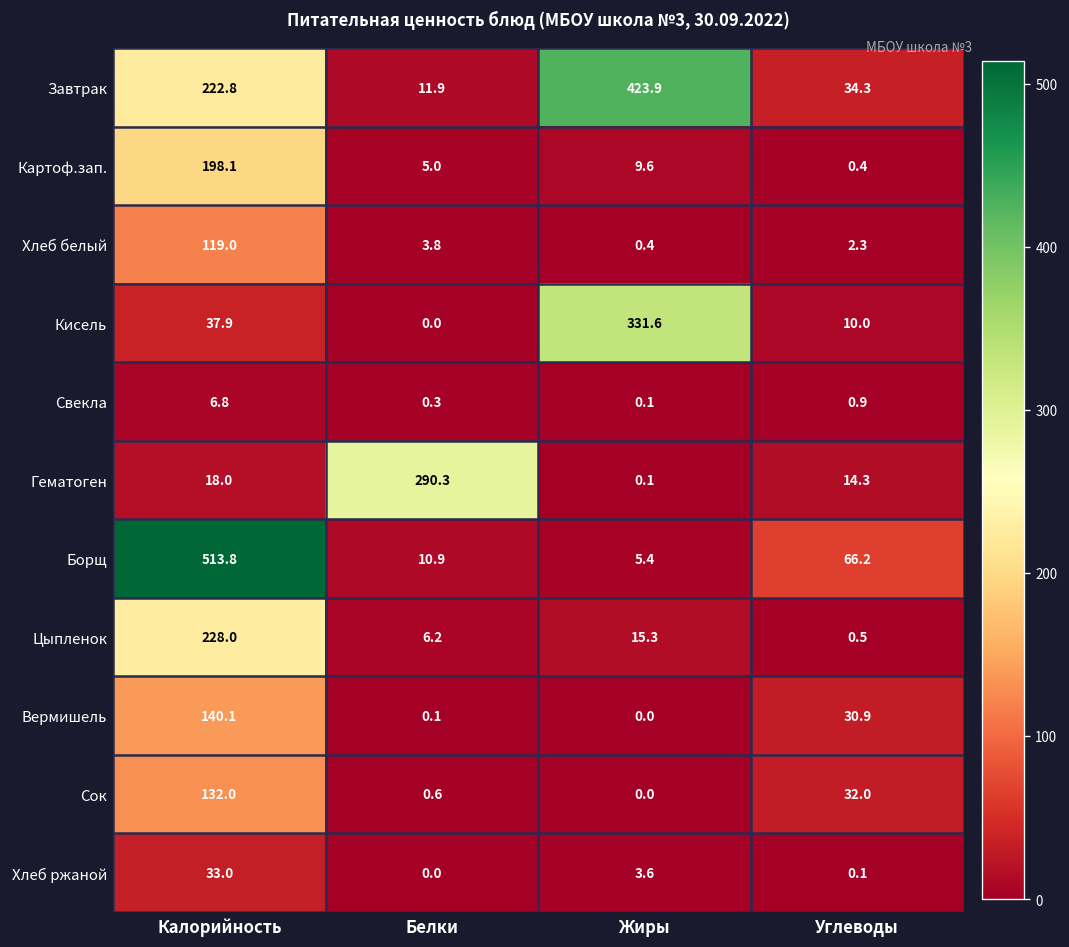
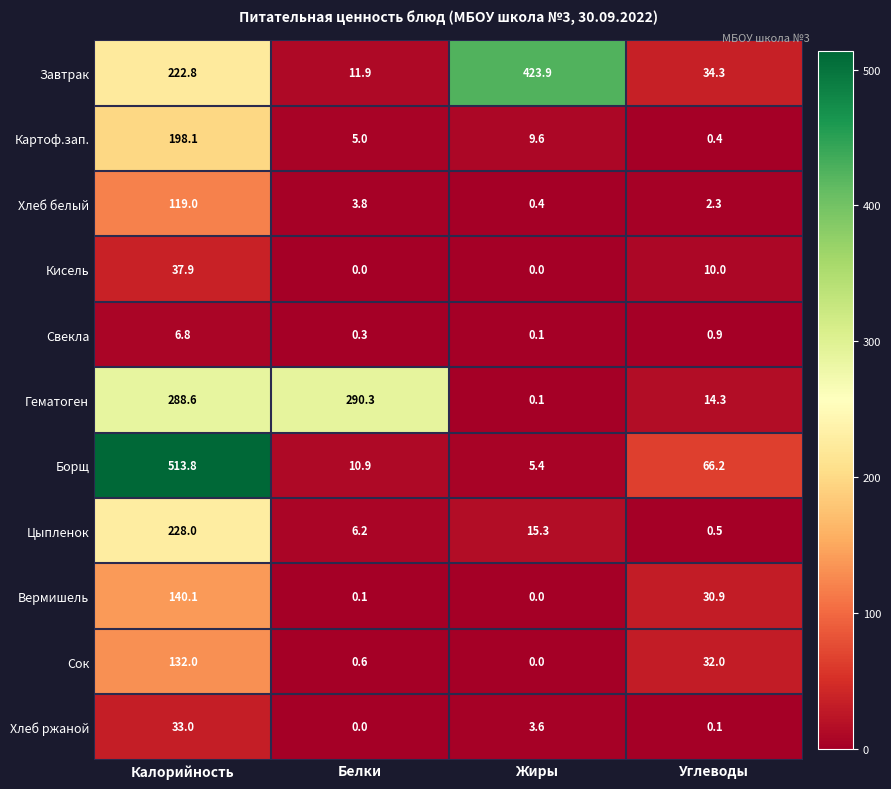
  {
    "Завтрак": {
      "Калорийность": 222.8,
      "Белки": 11.9,
      "Жиры": 423.9,
      "Углеводы": 34.3
    },
    "Картоф.зап.": {
      "Калорийность": 198.1,
      "Белки": 5.0,
      "Жиры": 9.6,
      "Углеводы": 0.4
    },
    "Хлеб белый": {
      "Калорийность": 119.0,
      "Белки": 3.8,
      "Жиры": 0.4,
      "Углеводы": 2.3
    },
    "Кисель": {
      "Калорийность": 37.9,
      "Белки": 0.0,
-     "Жиры": 331.6,
+     "Жиры": 0.0,
      "Углеводы": 10.0
    },
    "Свекла": {
      "Калорийность": 6.8,
      "Белки": 0.3,
      "Жиры": 0.1,
      "Углеводы": 0.9
    },
    "Гематоген": {
-     "Калорийность": 18.0,
+     "Калорийность": 288.6,
      "Белки": 290.3,
      "Жиры": 0.1,
      "Углеводы": 14.3
    },
    "Борщ": {
      "Калорийность": 513.8,
      "Белки": 10.9,
      "Жиры": 5.4,
      "Углеводы": 66.2
    },
    "Цыпленок": {
      "Калорийность": 228.0,
      "Белки": 6.2,
      "Жиры": 15.3,
      "Углеводы": 0.5
    },
    "Вермишель": {
      "Калорийность": 140.1,
      "Белки": 0.1,
      "Жиры": 0.0,
      "Углеводы": 30.9
    },
    "Сок": {
      "Калорийность": 132.0,
      "Белки": 0.6,
      "Жиры": 0.0,
      "Углеводы": 32.0
    },
    "Хлеб ржаной": {
      "Калорийность": 33.0,
      "Белки": 0.0,
      "Жиры": 3.6,
      "Углеводы": 0.1
    }
  }
